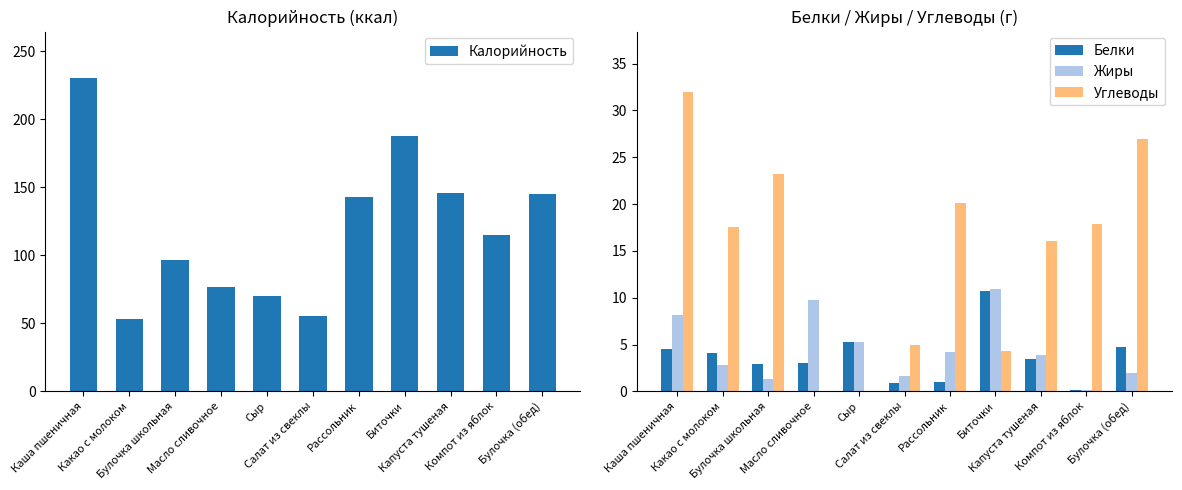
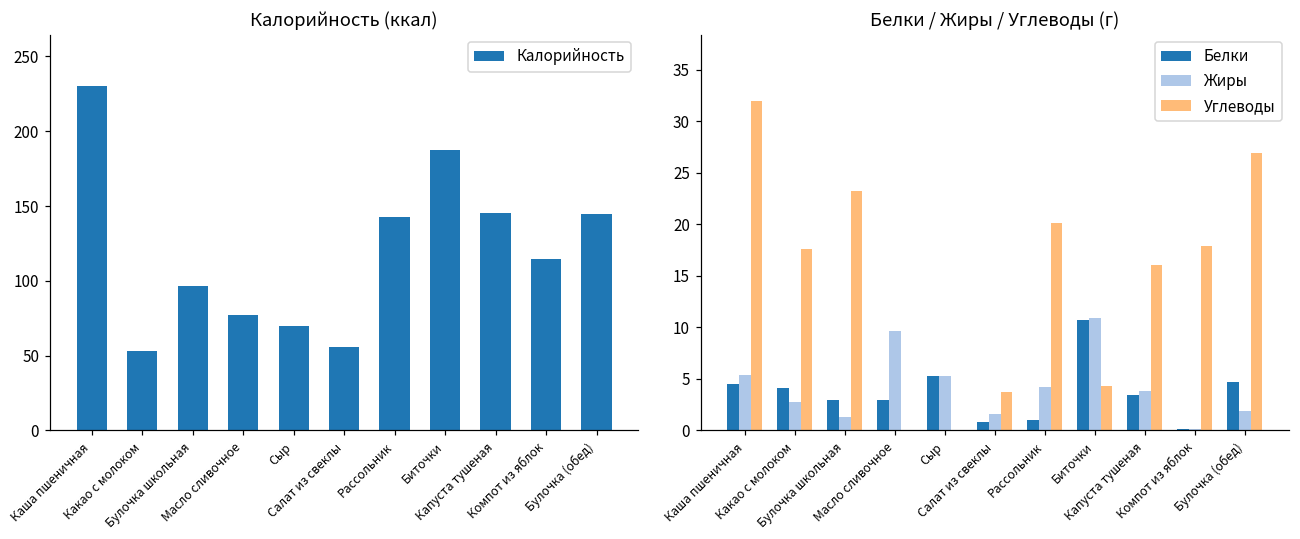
  {
    "Калорийность (ккал)": {
      "Каша пшеничная": 230,
      "Какао с молоком": 53,
      "Булочка школьная": 97,
      "Масло сливочное": 77,
      "Сыр": 70,
      "Салат из свеклы": 56,
      "Рассольник": 143,
      "Биточки": 188,
      "Капуста тушеная": 146,
      "Компот из яблок": 115,
      "Булочка (обед)": 145
    },
    "Белки / Жиры / Углеводы (г)": {
      "Белки": {
        "Каша пшеничная": 5,
        "Какао с молоком": 4,
        "Булочка школьная": 3,
        "Масло сливочное": 3,
        "Сыр": 5,
        "Салат из свеклы": 1,
        "Рассольник": 1,
        "Биточки": 11,
        "Капуста тушеная": 3,
        "Булочка (обед)": 5
      },
      "Жиры": {
-       "Каша пшеничная": 8,
+       "Каша пшеничная": 5,
        "Какао с молоком": 3,
        "Булочка школьная": 1,
        "Масло сливочное": 10,
        "Сыр": 5,
        "Салат из свеклы": 2,
        "Рассольник": 4,
        "Биточки": 11,
        "Капуста тушеная": 4,
        "Булочка (обед)": 2
      },
      "Углеводы": {
        "Каша пшеничная": 32,
        "Какао с молоком": 18,
        "Булочка школьная": 23,
        "Сыр": 0,
-       "Салат из свеклы": 5,
+       "Салат из свеклы": 4,
        "Рассольник": 20,
        "Биточки": 4,
        "Капуста тушеная": 16,
        "Компот из яблок": 18,
        "Булочка (обед)": 27
      }
    }
  }
